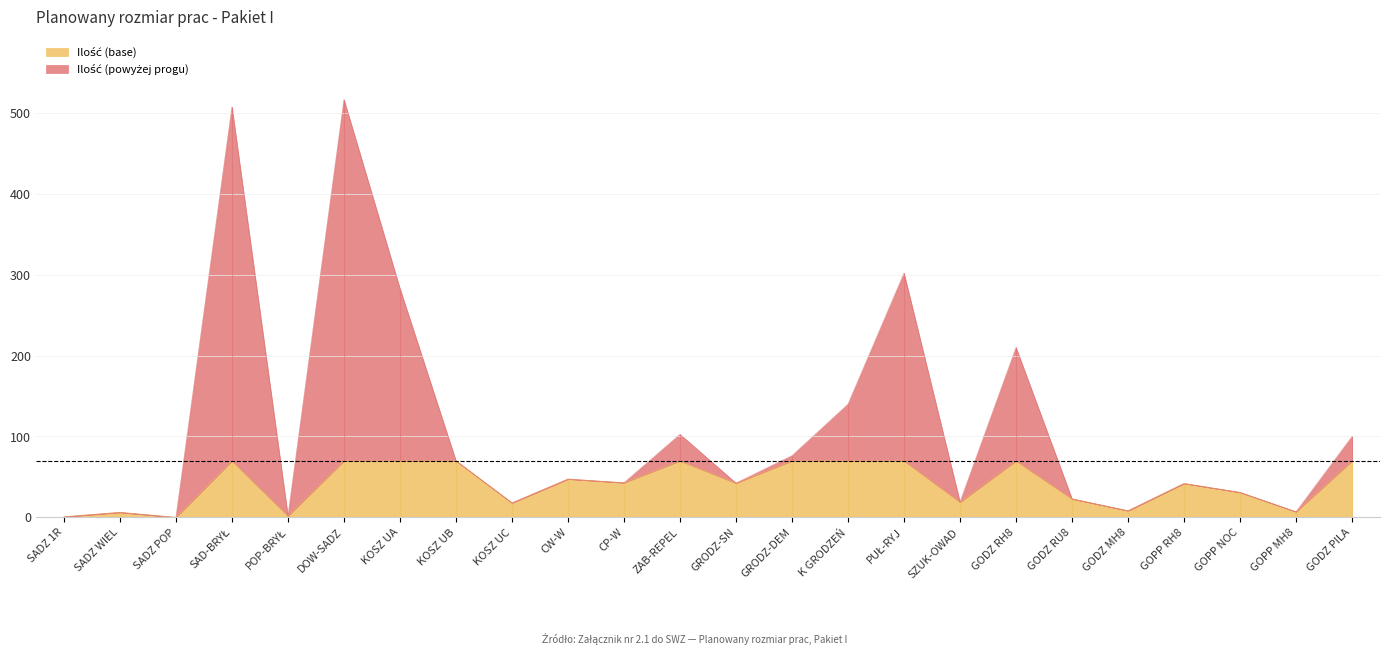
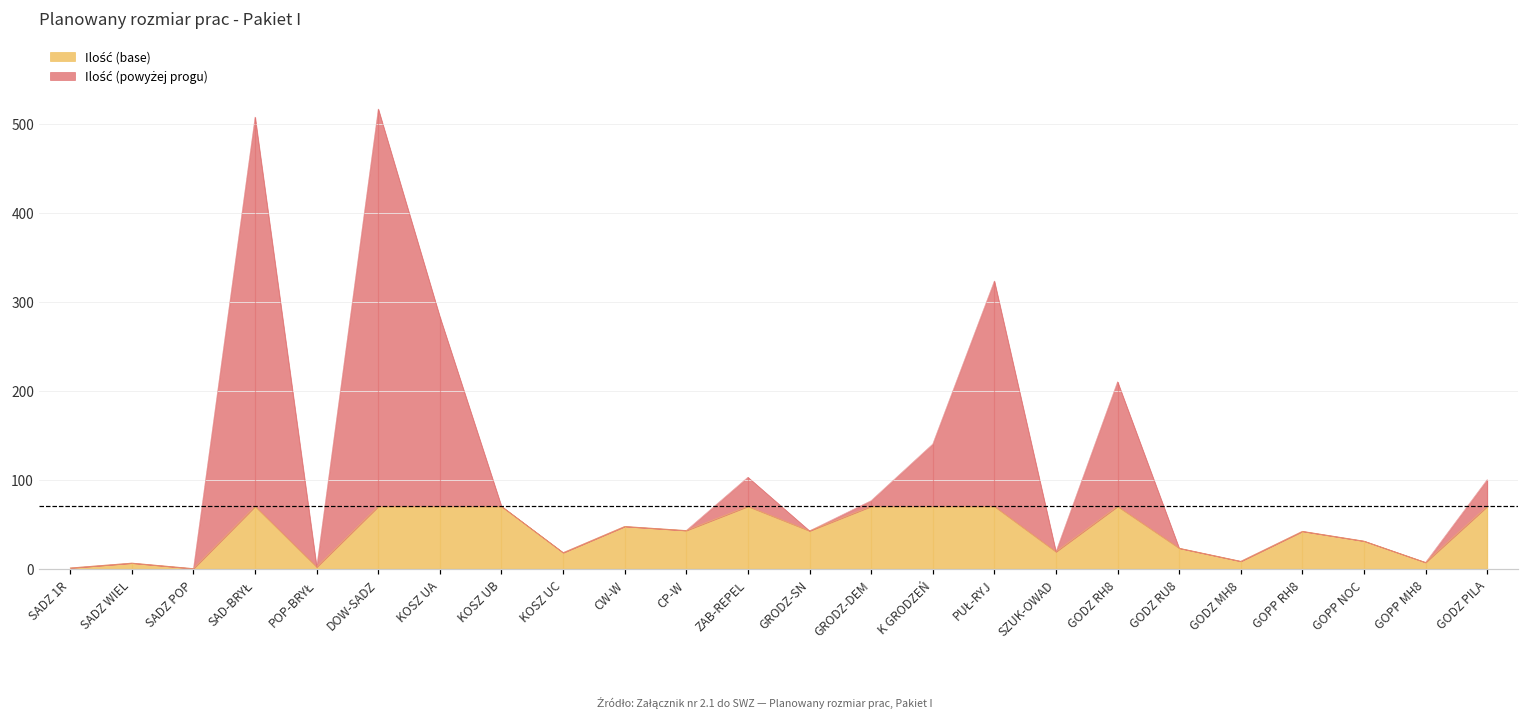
  {
    "Ilość (base)": {
      "SAD-BRYŁ": 70,
      "DOW-SADZ": 70,
      "KOSZ UA": 70,
      "ZAB-REPEL": 70,
      "GRODZ-DEM": 70,
      "K GRODZEŃ": 70,
      "PUŁ-RYJ": 70,
      "GODZ RH8": 70,
      "GODZ PILA": 70
    },
    "Ilość (powyżej progu)": {
      "SAD-BRYŁ": 510,
      "DOW-SADZ": 520,
      "KOSZ UA": 280,
      "ZAB-REPEL": 100,
      "GRODZ-DEM": 80,
      "K GRODZEŃ": 140,
-     "PUŁ-RYJ": 300,
+     "PUŁ-RYJ": 320,
      "GODZ RH8": 210,
      "GODZ PILA": 100
    }
  }
